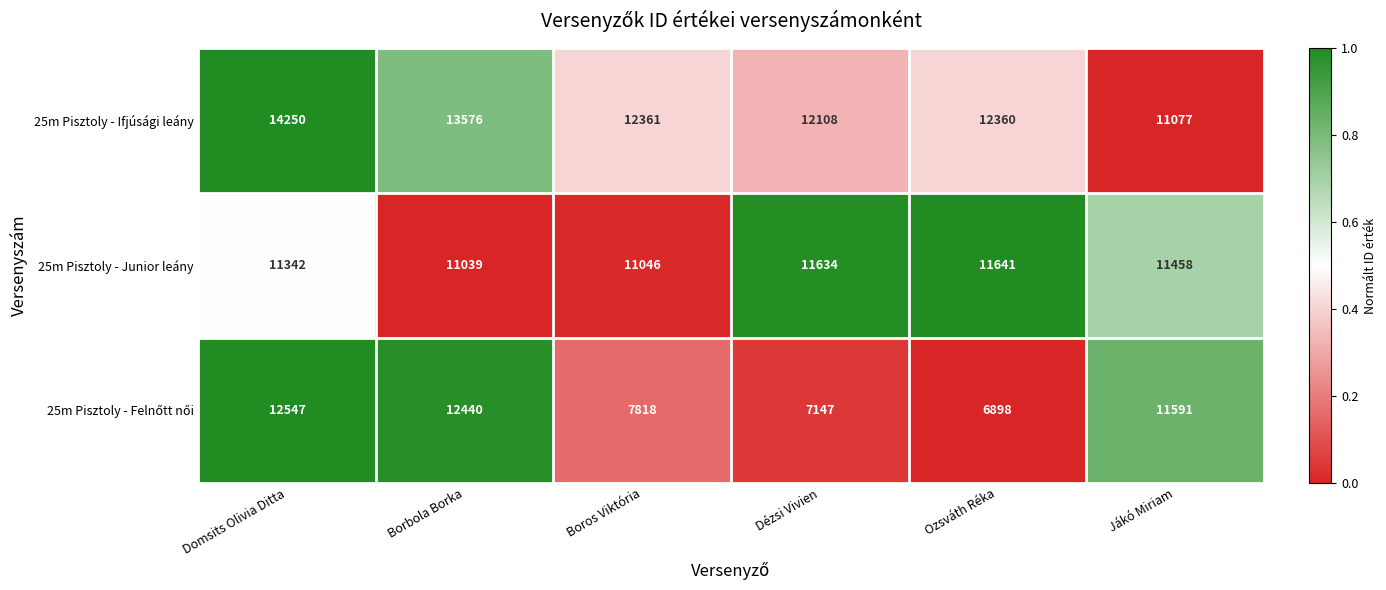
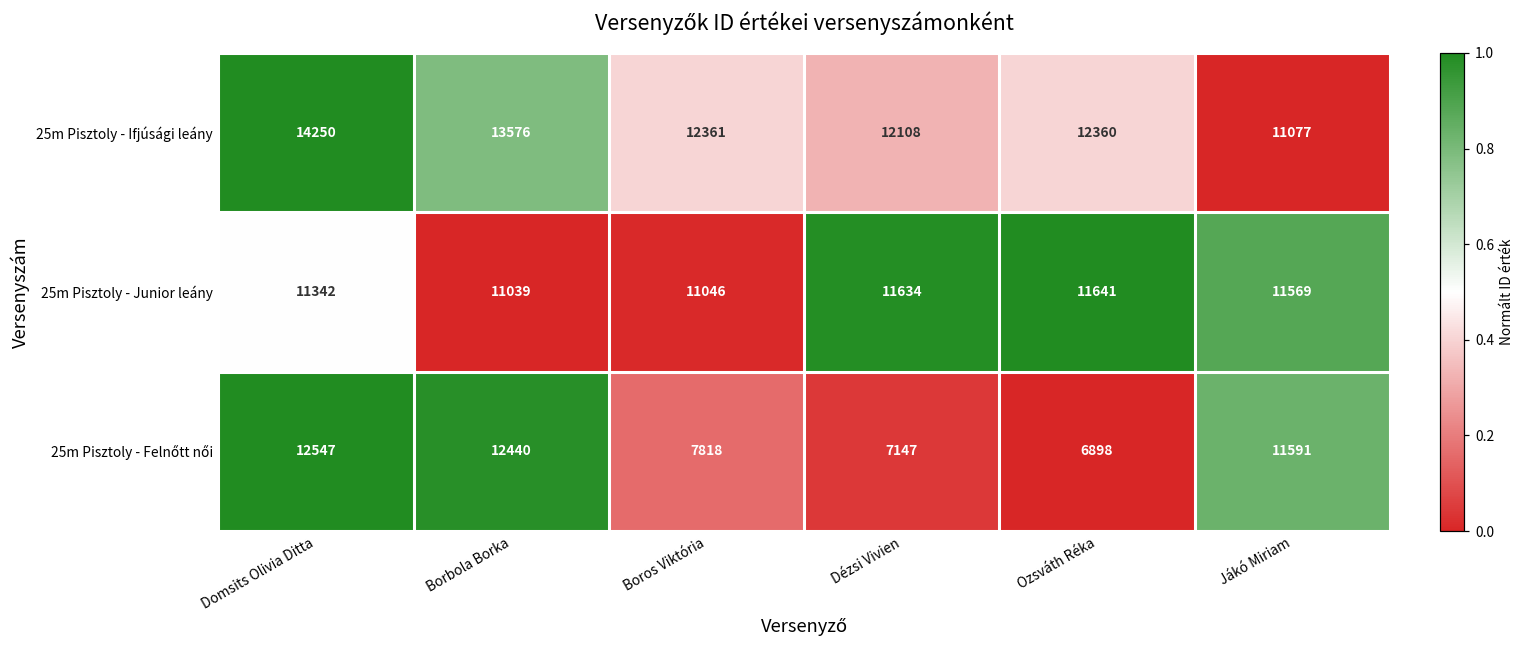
  {
    "25m Pisztoly - Ifjúsági leány": {
      "Domsits Olivia Ditta": 14250,
      "Borbola Borka": 13576,
      "Boros Viktória": 12361,
      "Dézsi Vivien": 12108,
      "Ozsváth Réka": 12360,
      "Jákó Miriam": 11077
    },
    "25m Pisztoly - Junior leány": {
      "Domsits Olivia Ditta": 11342,
      "Borbola Borka": 11039,
      "Boros Viktória": 11046,
      "Dézsi Vivien": 11634,
      "Ozsváth Réka": 11641,
-     "Jákó Miriam": 11458
+     "Jákó Miriam": 11569
    },
    "25m Pisztoly - Felnőtt női": {
      "Domsits Olivia Ditta": 12547,
      "Borbola Borka": 12440,
      "Boros Viktória": 7818,
      "Dézsi Vivien": 7147,
      "Ozsváth Réka": 6898,
      "Jákó Miriam": 11591
    }
  }
